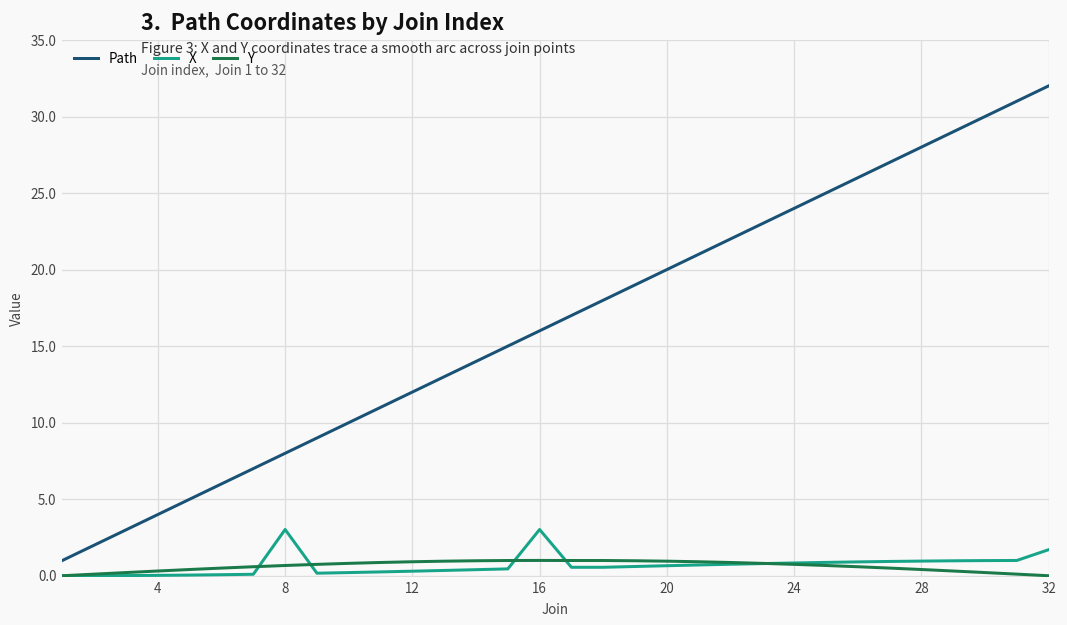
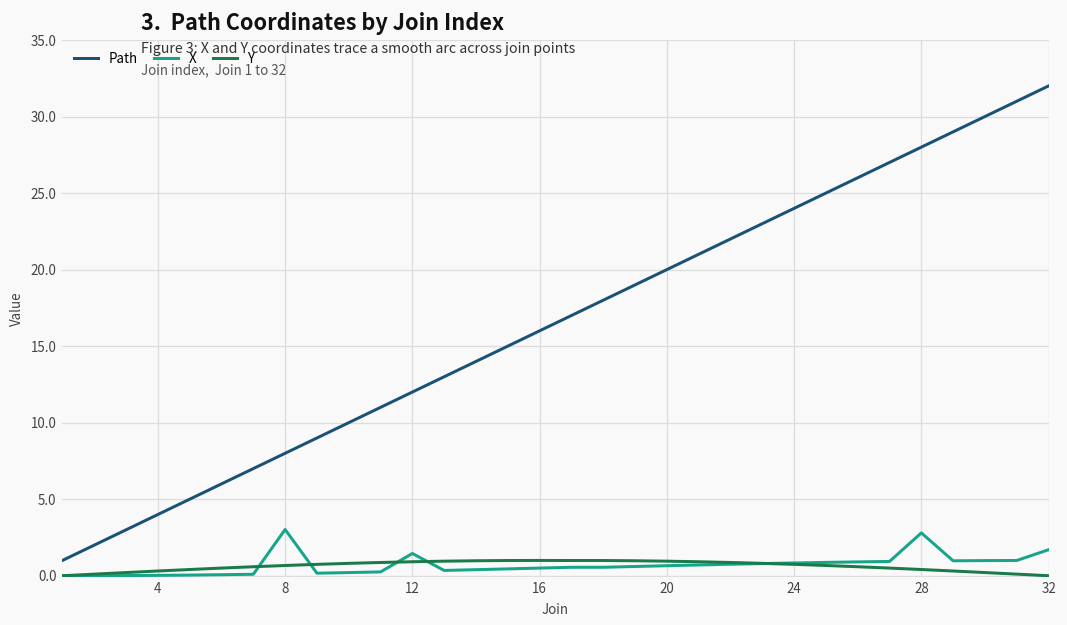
  {
    "X": {
      "4": 0.0,
      "8": 3.0,
-     "12": 0.3,
-     "16": 3.0,
+     "12": 1.5,
+     "16": 0.5,
      "20": 0.7,
-     "28": 1.0,
+     "28": 2.8,
      "32": 1.7
    }
  }
